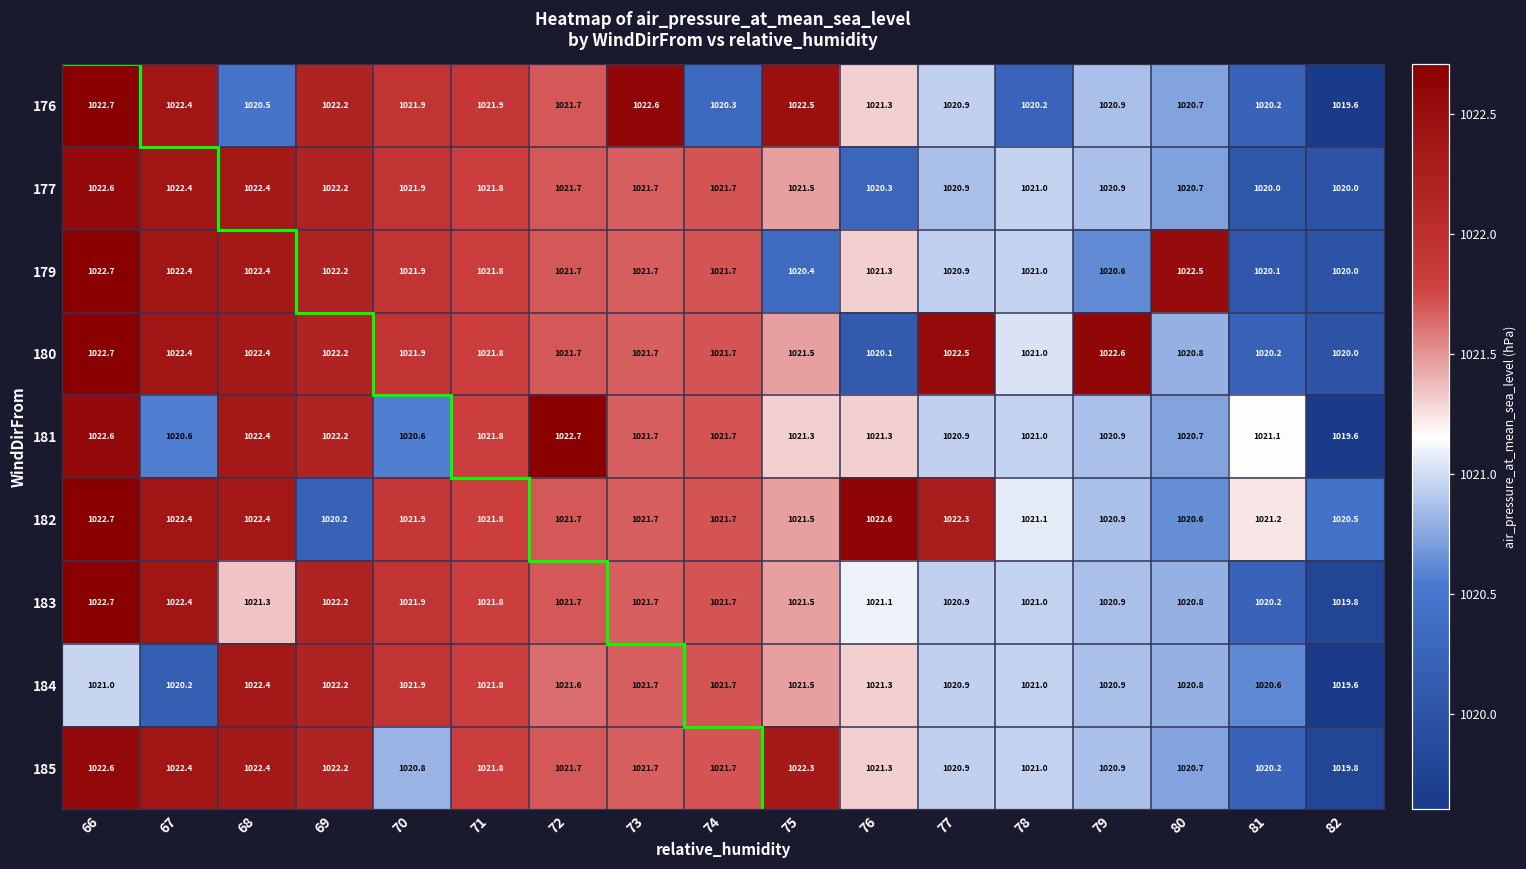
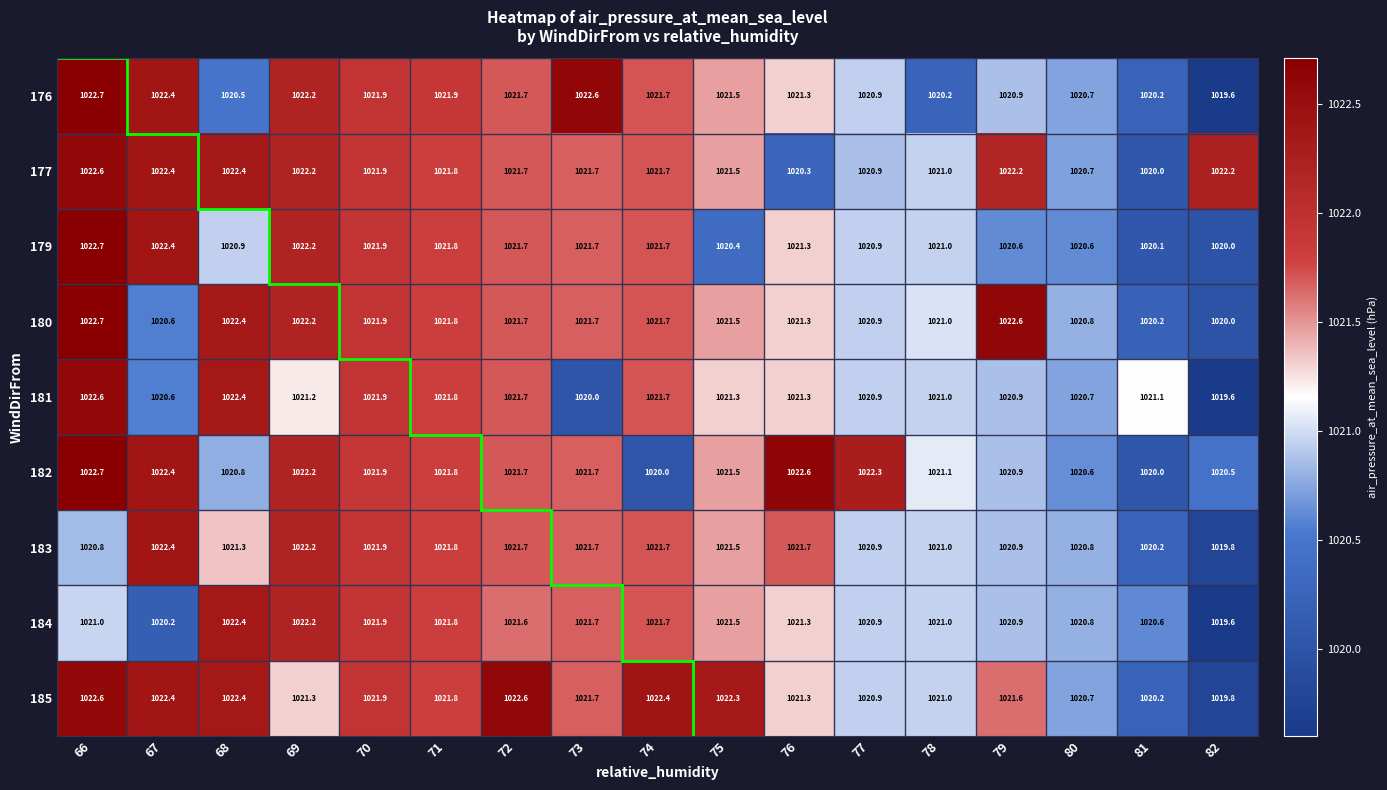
  {
    "176": {
      "66": 1022.7,
      "67": 1022.4,
      "68": 1020.5,
      "69": 1022.2,
      "70": 1021.9,
      "71": 1021.9,
      "72": 1021.7,
      "73": 1022.6,
-     "74": 1020.3,
-     "75": 1022.5,
+     "74": 1021.7,
+     "75": 1021.5,
      "76": 1021.3,
      "77": 1020.9,
      "78": 1020.2,
      "79": 1020.9,
      "80": 1020.7,
      "81": 1020.2,
      "82": 1019.6
    },
    "177": {
      "66": 1022.6,
      "67": 1022.4,
      "68": 1022.4,
      "69": 1022.2,
      "70": 1021.9,
      "71": 1021.8,
      "72": 1021.7,
      "73": 1021.7,
      "74": 1021.7,
      "75": 1021.5,
      "76": 1020.3,
      "77": 1020.9,
      "78": 1021.0,
-     "79": 1020.9,
+     "79": 1022.2,
      "80": 1020.7,
      "81": 1020.0,
-     "82": 1020.0
+     "82": 1022.2
    },
    "179": {
      "66": 1022.7,
      "67": 1022.4,
-     "68": 1022.4,
+     "68": 1020.9,
      "69": 1022.2,
      "70": 1021.9,
      "71": 1021.8,
      "72": 1021.7,
      "73": 1021.7,
      "74": 1021.7,
      "75": 1020.4,
      "76": 1021.3,
      "77": 1020.9,
      "78": 1021.0,
      "79": 1020.6,
-     "80": 1022.5,
+     "80": 1020.6,
      "81": 1020.1,
      "82": 1020.0
    },
    "180": {
      "66": 1022.7,
-     "67": 1022.4,
+     "67": 1020.6,
      "68": 1022.4,
      "69": 1022.2,
      "70": 1021.9,
      "71": 1021.8,
      "72": 1021.7,
      "73": 1021.7,
      "74": 1021.7,
      "75": 1021.5,
-     "76": 1020.1,
-     "77": 1022.5,
+     "76": 1021.3,
+     "77": 1020.9,
      "78": 1021.0,
      "79": 1022.6,
      "80": 1020.8,
      "81": 1020.2,
      "82": 1020.0
    },
    "181": {
      "66": 1022.6,
      "67": 1020.6,
      "68": 1022.4,
-     "69": 1022.2,
-     "70": 1020.6,
+     "69": 1021.2,
+     "70": 1021.9,
      "71": 1021.8,
-     "72": 1022.7,
-     "73": 1021.7,
+     "72": 1021.7,
+     "73": 1020.0,
      "74": 1021.7,
      "75": 1021.3,
      "76": 1021.3,
      "77": 1020.9,
      "78": 1021.0,
      "79": 1020.9,
      "80": 1020.7,
      "81": 1021.1,
      "82": 1019.6
    },
    "182": {
      "66": 1022.7,
      "67": 1022.4,
-     "68": 1022.4,
-     "69": 1020.2,
+     "68": 1020.8,
+     "69": 1022.2,
      "70": 1021.9,
      "71": 1021.8,
      "72": 1021.7,
      "73": 1021.7,
-     "74": 1021.7,
+     "74": 1020.0,
      "75": 1021.5,
      "76": 1022.6,
      "77": 1022.3,
      "78": 1021.1,
      "79": 1020.9,
      "80": 1020.6,
-     "81": 1021.2,
+     "81": 1020.0,
      "82": 1020.5
    },
    "183": {
-     "66": 1022.7,
+     "66": 1020.8,
      "67": 1022.4,
      "68": 1021.3,
      "69": 1022.2,
      "70": 1021.9,
      "71": 1021.8,
      "72": 1021.7,
      "73": 1021.7,
      "74": 1021.7,
      "75": 1021.5,
-     "76": 1021.1,
+     "76": 1021.7,
      "77": 1020.9,
      "78": 1021.0,
      "79": 1020.9,
      "80": 1020.8,
      "81": 1020.2,
      "82": 1019.8
    },
    "184": {
      "66": 1021.0,
      "67": 1020.2,
      "68": 1022.4,
      "69": 1022.2,
      "70": 1021.9,
      "71": 1021.8,
      "72": 1021.6,
      "73": 1021.7,
      "74": 1021.7,
      "75": 1021.5,
      "76": 1021.3,
      "77": 1020.9,
      "78": 1021.0,
      "79": 1020.9,
      "80": 1020.8,
      "81": 1020.6,
      "82": 1019.6
    },
    "185": {
      "66": 1022.6,
      "67": 1022.4,
      "68": 1022.4,
-     "69": 1022.2,
-     "70": 1020.8,
+     "69": 1021.3,
+     "70": 1021.9,
      "71": 1021.8,
-     "72": 1021.7,
+     "72": 1022.6,
      "73": 1021.7,
-     "74": 1021.7,
+     "74": 1022.4,
      "75": 1022.3,
      "76": 1021.3,
      "77": 1020.9,
      "78": 1021.0,
-     "79": 1020.9,
+     "79": 1021.6,
      "80": 1020.7,
      "81": 1020.2,
      "82": 1019.8
    }
  }
